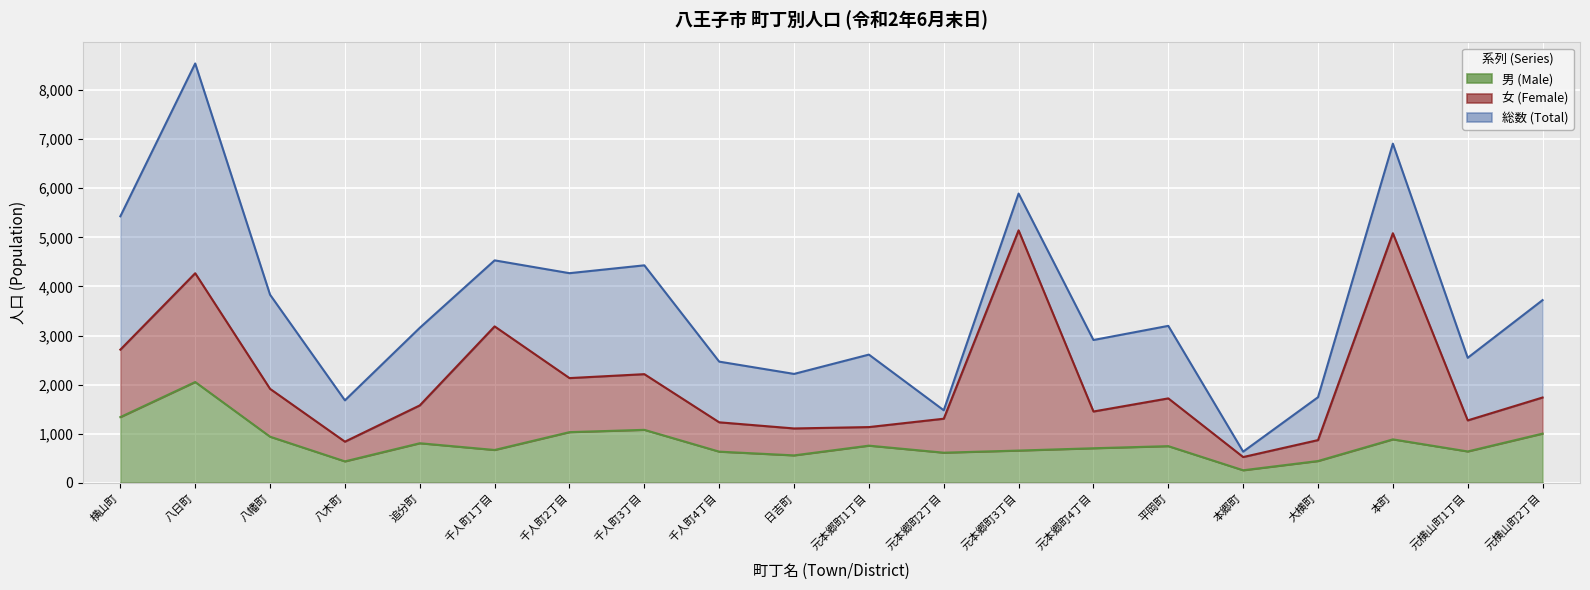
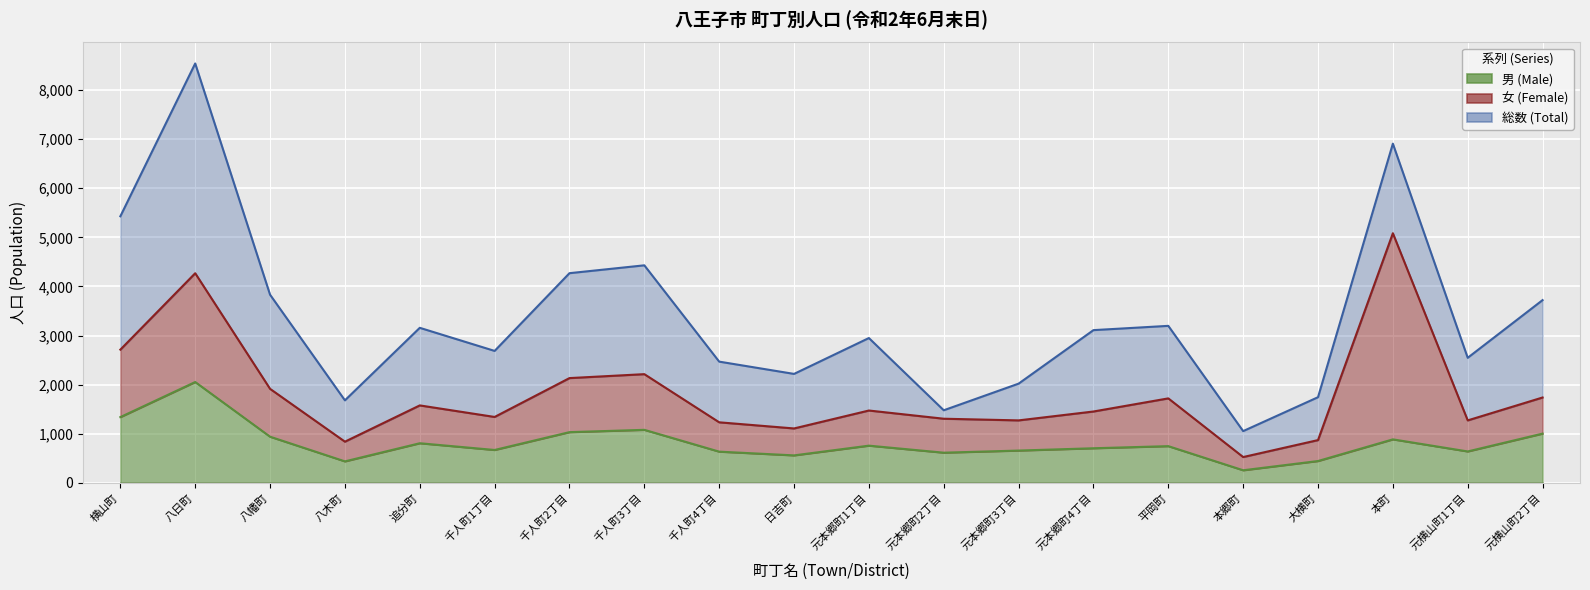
  {
    "女 (Female)": {
      "横山町": "1,400",
      "八日町": "2,200",
      "八幡町": "1,000",
      "八木町": "400",
      "追分町": "800",
-     "千人町1丁目": "2,500",
+     "千人町1丁目": "700",
      "千人町2丁目": "1,100",
      "千人町3丁目": "1,100",
      "千人町4丁目": "600",
      "日吉町": "500",
-     "元本郷町1丁目": "400",
+     "元本郷町1丁目": "700",
      "元本郷町2丁目": "700",
-     "元本郷町3丁目": "4,500",
+     "元本郷町3丁目": "600",
      "元本郷町4丁目": "700",
      "平岡町": "1,000",
      "本郷町": "300",
      "大横町": "400",
      "本町": "4,200",
      "元横山町1丁目": "600",
      "元横山町2丁目": "700"
    },
    "総数 (Total)": {
      "横山町": "2,700",
      "八日町": "4,300",
      "八幡町": "1,900",
      "八木町": "800",
      "追分町": "1,600",
      "千人町1丁目": "1,300",
      "千人町2丁目": "2,100",
      "千人町3丁目": "2,200",
      "千人町4丁目": "1,200",
      "日吉町": "1,100",
      "元本郷町1丁目": "1,500",
      "元本郷町2丁目": "200",
      "元本郷町3丁目": "700",
-     "元本郷町4丁目": "1,500",
+     "元本郷町4丁目": "1,700",
      "平岡町": "1,500",
-     "本郷町": "100",
+     "本郷町": "500",
      "大横町": "900",
      "本町": "1,800",
      "元横山町1丁目": "1,300",
      "元横山町2丁目": "2,000"
    }
  }
